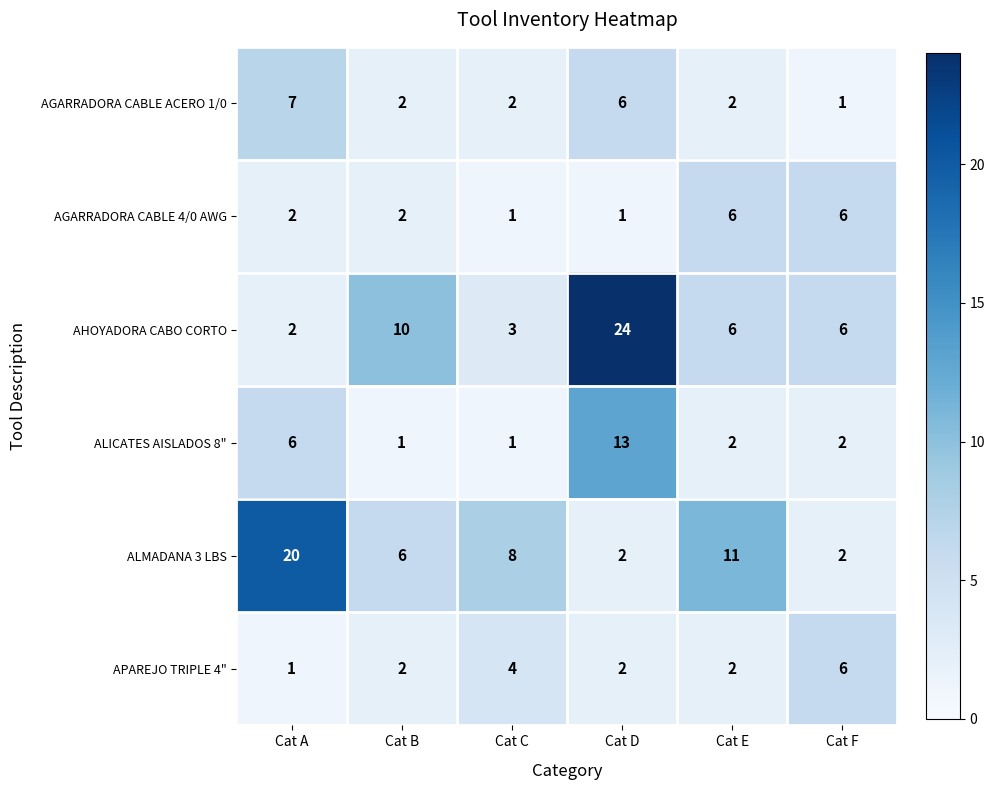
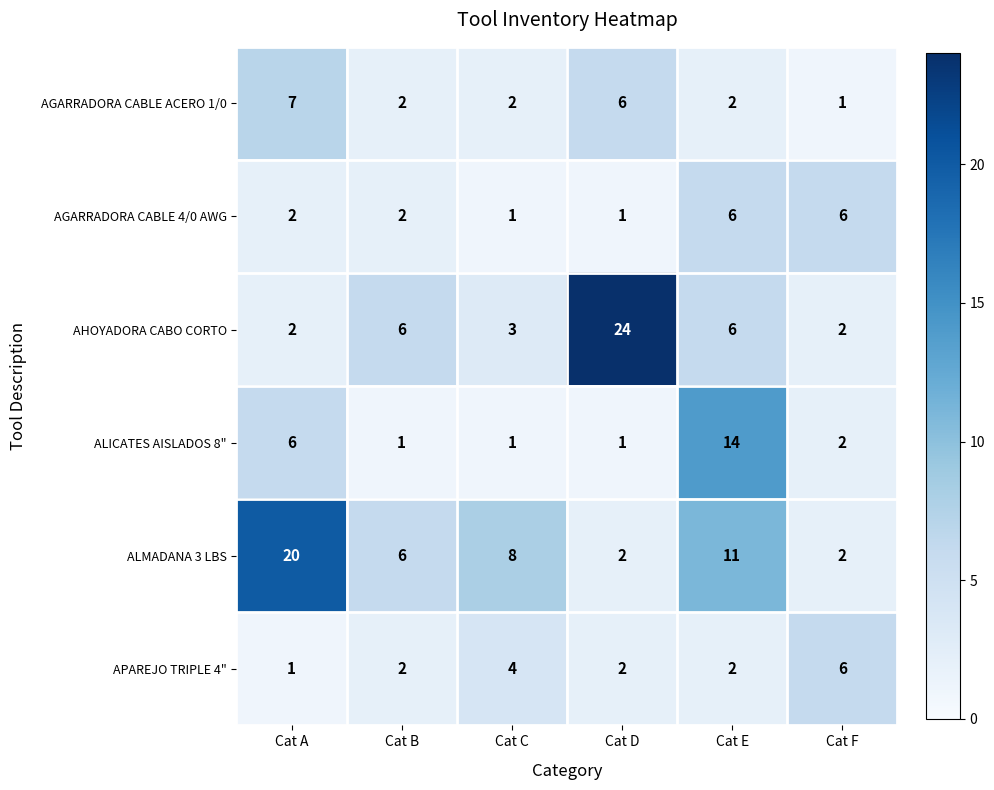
  {
    "AGARRADORA CABLE ACERO 1/0": {
      "Cat A": 7,
      "Cat B": 2,
      "Cat C": 2,
      "Cat D": 6,
      "Cat E": 2,
      "Cat F": 1
    },
    "AGARRADORA CABLE 4/0 AWG": {
      "Cat A": 2,
      "Cat B": 2,
      "Cat C": 1,
      "Cat D": 1,
      "Cat E": 6,
      "Cat F": 6
    },
    "AHOYADORA CABO CORTO": {
      "Cat A": 2,
-     "Cat B": 10,
+     "Cat B": 6,
      "Cat C": 3,
      "Cat D": 24,
      "Cat E": 6,
-     "Cat F": 6
+     "Cat F": 2
    },
    "ALICATES AISLADOS 8\"": {
      "Cat A": 6,
      "Cat B": 1,
      "Cat C": 1,
-     "Cat D": 13,
-     "Cat E": 2,
+     "Cat D": 1,
+     "Cat E": 14,
      "Cat F": 2
    },
    "ALMADANA 3 LBS": {
      "Cat A": 20,
      "Cat B": 6,
      "Cat C": 8,
      "Cat D": 2,
      "Cat E": 11,
      "Cat F": 2
    },
    "APAREJO TRIPLE 4\"": {
      "Cat A": 1,
      "Cat B": 2,
      "Cat C": 4,
      "Cat D": 2,
      "Cat E": 2,
      "Cat F": 6
    }
  }
